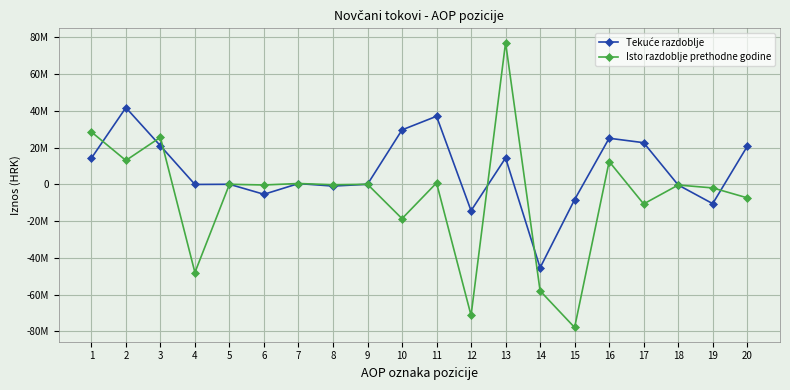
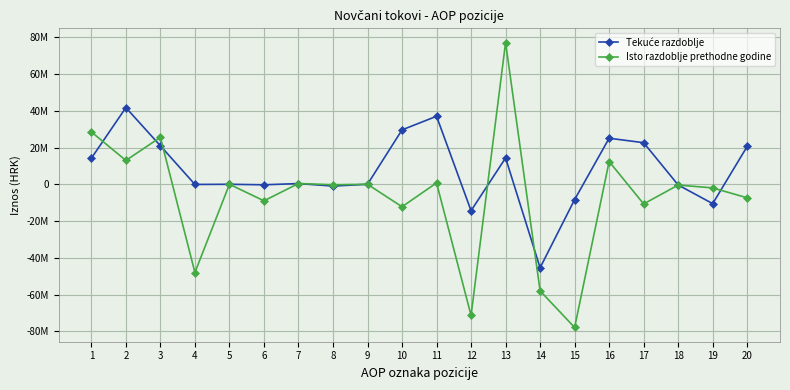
  {
    "Tekuće razdoblje": {
      "1": 14000000,
      "2": 42000000,
      "3": 21000000,
      "4": 0,
-     "6": -5000000,
+     "6": 0,
      "10": 30000000,
      "11": 37000000,
      "12": -14000000,
      "13": 14000000,
      "14": -45000000,
      "15": -8000000,
      "16": 25000000,
      "17": 23000000,
      "19": -11000000,
      "20": 21000000
    },
    "Isto razdoblje prethodne godine": {
      "1": 28000000,
      "2": 13000000,
      "3": 26000000,
      "4": -48000000,
-     "6": 0,
-     "10": -19000000,
+     "6": -9000000,
+     "10": -12000000,
      "11": 1000000,
      "12": -71000000,
      "13": 77000000,
      "14": -58000000,
      "15": -78000000,
      "16": 12000000,
      "17": -11000000,
      "19": -2000000,
      "20": -7000000
    }
  }
